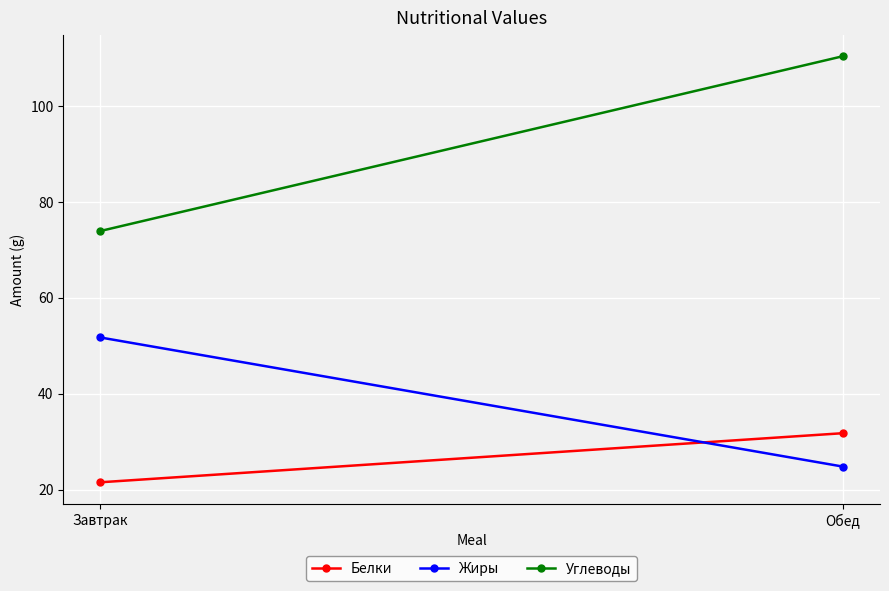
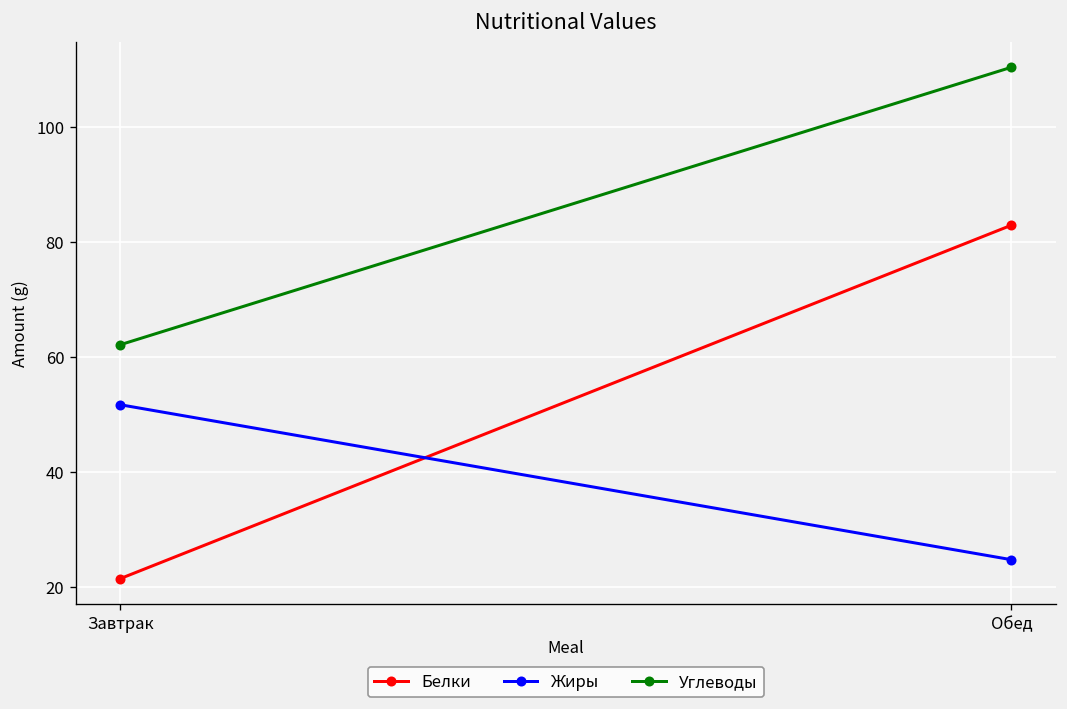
  {
    "Белки": {
      "Завтрак": 22,
-     "Обед": 32
+     "Обед": 83
    },
    "Жиры": {
      "Завтрак": 52,
      "Обед": 25
    },
    "Углеводы": {
-     "Завтрак": 74,
+     "Завтрак": 62,
      "Обед": 110
    }
  }
